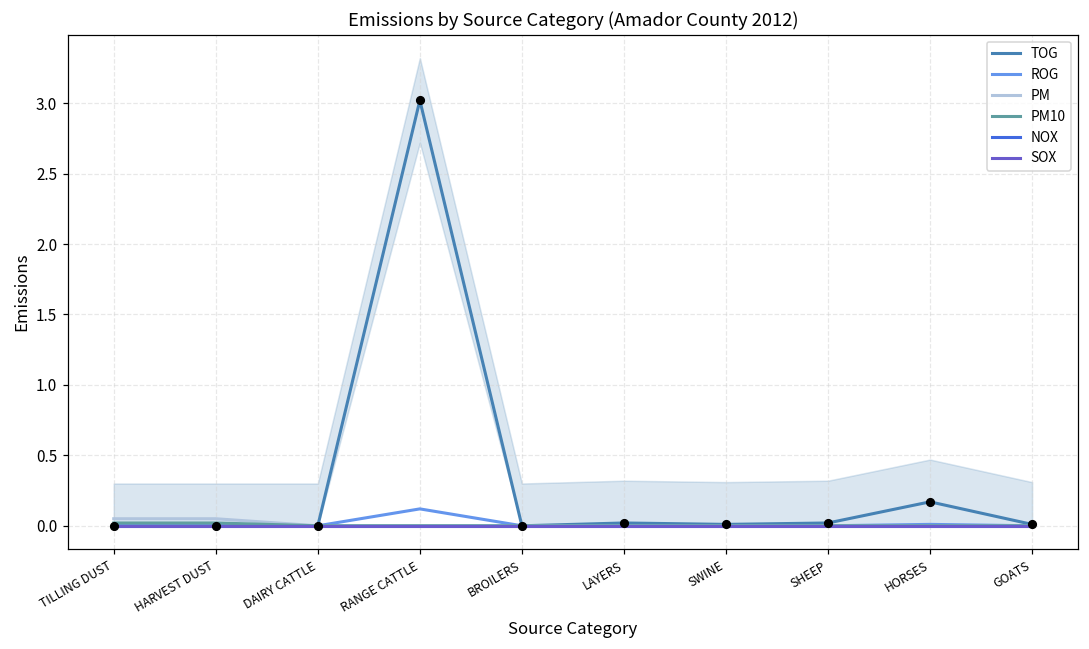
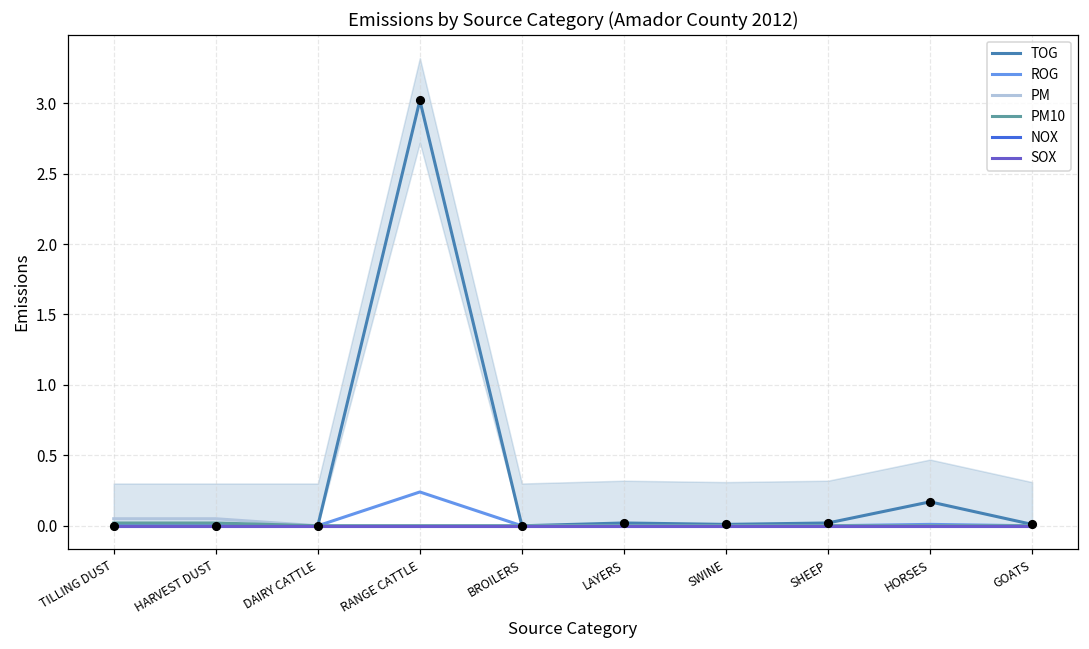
  {
    "ROG": {
-     "RANGE CATTLE": 0.12
+     "RANGE CATTLE": 0.24
    },
    "PM": {
      "TILLING DUST": 0.05,
      "HARVEST DUST": 0.05
    }
  }
